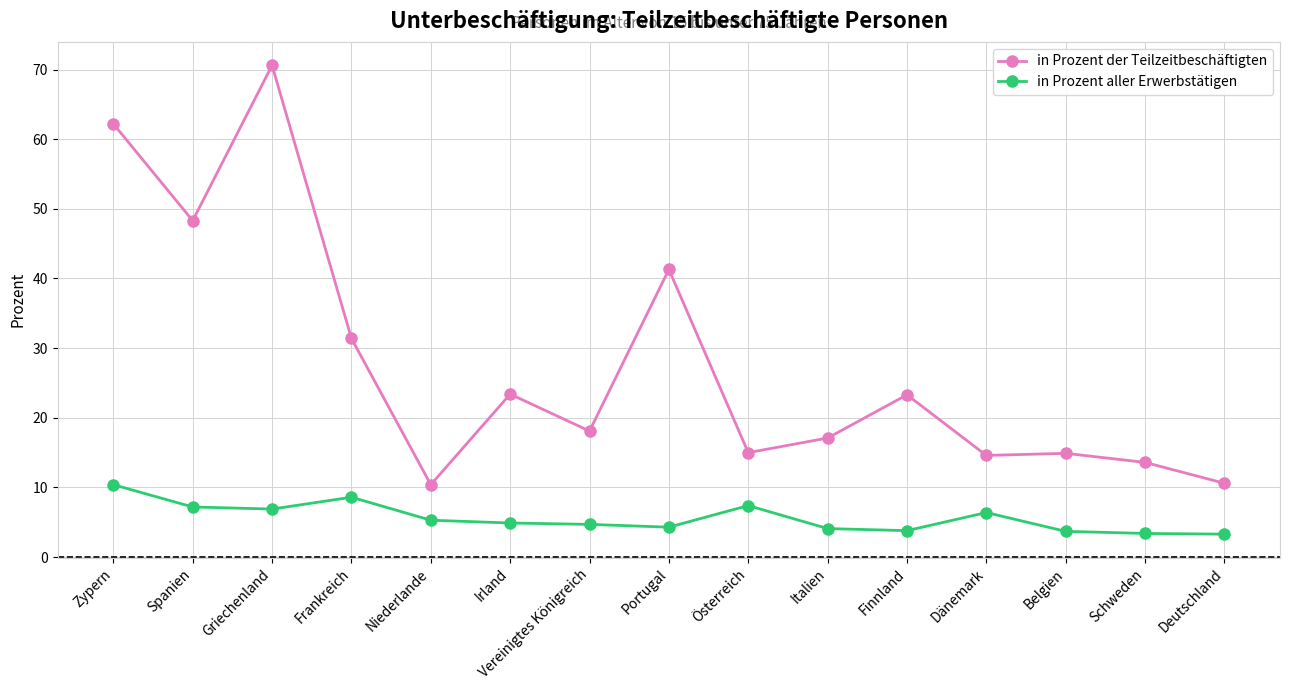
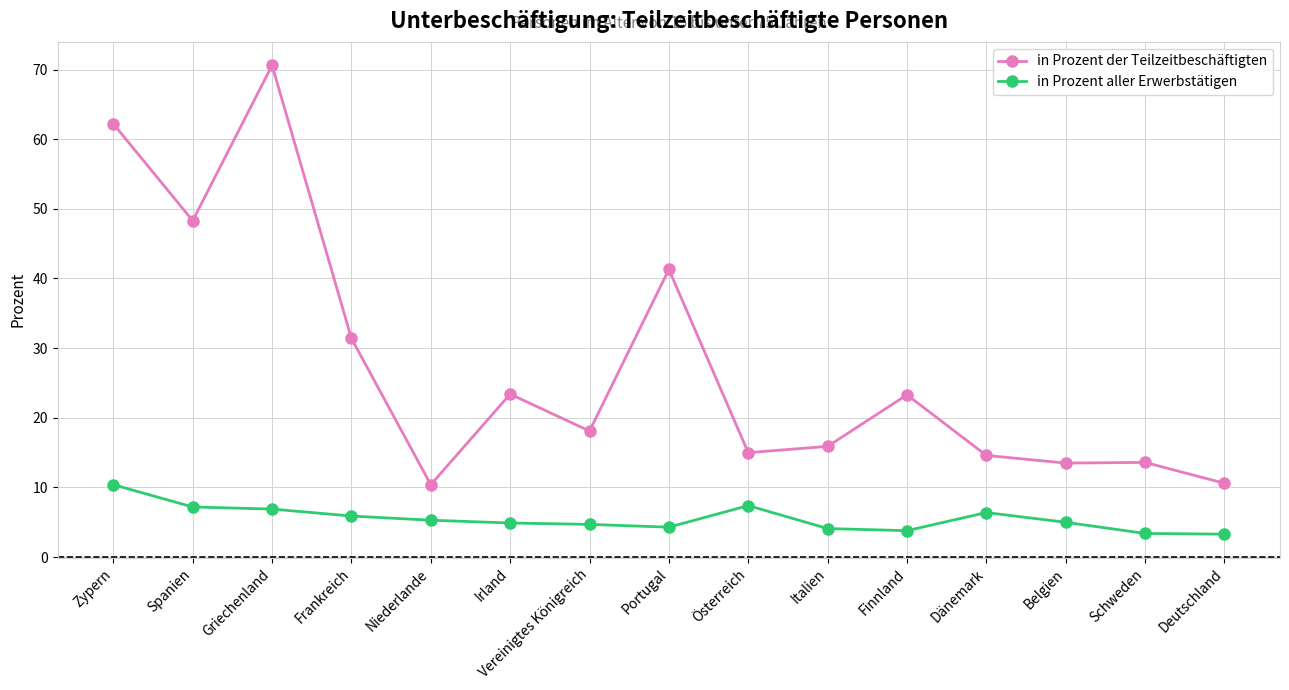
  {
    "in Prozent der Teilzeitbeschäftigten": {
      "Zypern": 62,
      "Spanien": 48,
      "Griechenland": 71,
      "Frankreich": 31,
      "Niederlande": 10,
      "Irland": 23,
      "Vereinigtes Königreich": 18,
      "Portugal": 41,
      "Österreich": 15,
-     "Italien": 17,
+     "Italien": 16,
      "Finnland": 23,
      "Dänemark": 15,
-     "Belgien": 15,
+     "Belgien": 14,
      "Schweden": 14,
      "Deutschland": 11
    },
    "in Prozent aller Erwerbstätigen": {
      "Zypern": 10,
      "Spanien": 7,
      "Griechenland": 7,
-     "Frankreich": 9,
+     "Frankreich": 6,
      "Niederlande": 5,
      "Irland": 5,
      "Vereinigtes Königreich": 5,
      "Portugal": 4,
      "Österreich": 7,
      "Italien": 4,
      "Finnland": 4,
      "Dänemark": 6,
-     "Belgien": 4,
+     "Belgien": 5,
      "Schweden": 3,
      "Deutschland": 3
    }
  }
